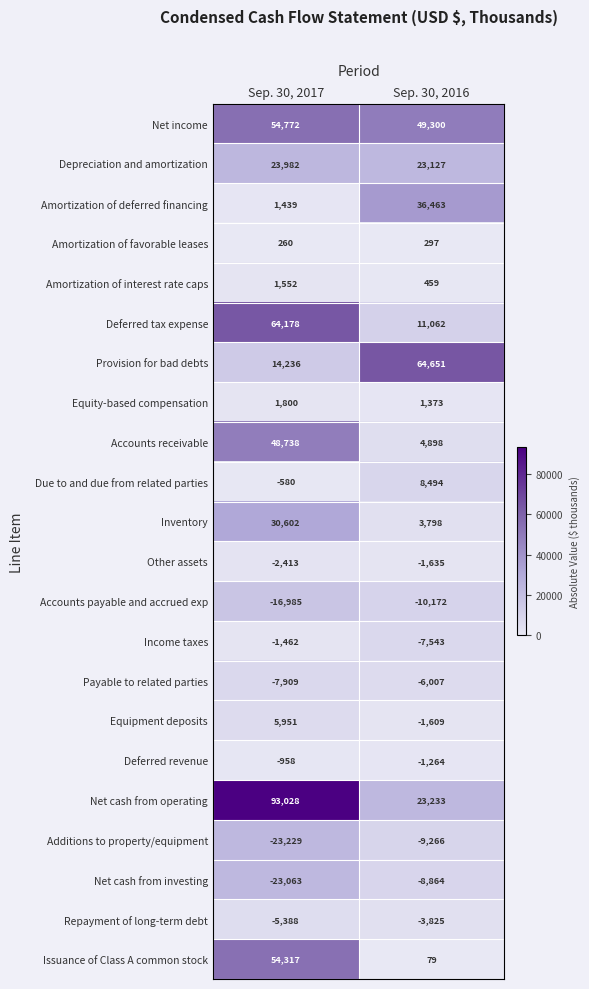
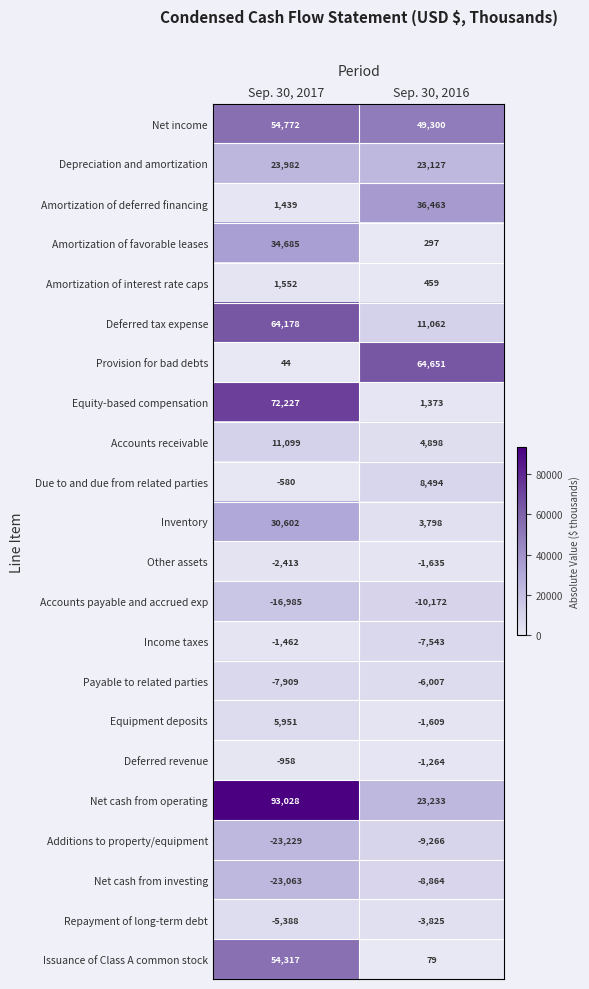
  {
    "Net income": {
      "Sep. 30, 2017": "54,772",
      "Sep. 30, 2016": "49,300"
    },
    "Depreciation and amortization": {
      "Sep. 30, 2017": "23,982",
      "Sep. 30, 2016": "23,127"
    },
    "Amortization of deferred financing": {
      "Sep. 30, 2017": "1,439",
      "Sep. 30, 2016": "36,463"
    },
    "Amortization of favorable leases": {
-     "Sep. 30, 2017": "260",
+     "Sep. 30, 2017": "34,685",
      "Sep. 30, 2016": "297"
    },
    "Amortization of interest rate caps": {
      "Sep. 30, 2017": "1,552",
      "Sep. 30, 2016": "459"
    },
    "Deferred tax expense": {
      "Sep. 30, 2017": "64,178",
      "Sep. 30, 2016": "11,062"
    },
    "Provision for bad debts": {
-     "Sep. 30, 2017": "14,236",
+     "Sep. 30, 2017": "44",
      "Sep. 30, 2016": "64,651"
    },
    "Equity-based compensation": {
-     "Sep. 30, 2017": "1,800",
+     "Sep. 30, 2017": "72,227",
      "Sep. 30, 2016": "1,373"
    },
    "Accounts receivable": {
-     "Sep. 30, 2017": "48,738",
+     "Sep. 30, 2017": "11,099",
      "Sep. 30, 2016": "4,898"
    },
    "Due to and due from related parties": {
      "Sep. 30, 2017": "-580",
      "Sep. 30, 2016": "8,494"
    },
    "Inventory": {
      "Sep. 30, 2017": "30,602",
      "Sep. 30, 2016": "3,798"
    },
    "Other assets": {
      "Sep. 30, 2017": "-2,413",
      "Sep. 30, 2016": "-1,635"
    },
    "Accounts payable and accrued exp": {
      "Sep. 30, 2017": "-16,985",
      "Sep. 30, 2016": "-10,172"
    },
    "Income taxes": {
      "Sep. 30, 2017": "-1,462",
      "Sep. 30, 2016": "-7,543"
    },
    "Payable to related parties": {
      "Sep. 30, 2017": "-7,909",
      "Sep. 30, 2016": "-6,007"
    },
    "Equipment deposits": {
      "Sep. 30, 2017": "5,951",
      "Sep. 30, 2016": "-1,609"
    },
    "Deferred revenue": {
      "Sep. 30, 2017": "-958",
      "Sep. 30, 2016": "-1,264"
    },
    "Net cash from operating": {
      "Sep. 30, 2017": "93,028",
      "Sep. 30, 2016": "23,233"
    },
    "Additions to property/equipment": {
      "Sep. 30, 2017": "-23,229",
      "Sep. 30, 2016": "-9,266"
    },
    "Net cash from investing": {
      "Sep. 30, 2017": "-23,063",
      "Sep. 30, 2016": "-8,864"
    },
    "Repayment of long-term debt": {
      "Sep. 30, 2017": "-5,388",
      "Sep. 30, 2016": "-3,825"
    },
    "Issuance of Class A common stock": {
      "Sep. 30, 2017": "54,317",
      "Sep. 30, 2016": "79"
    }
  }
